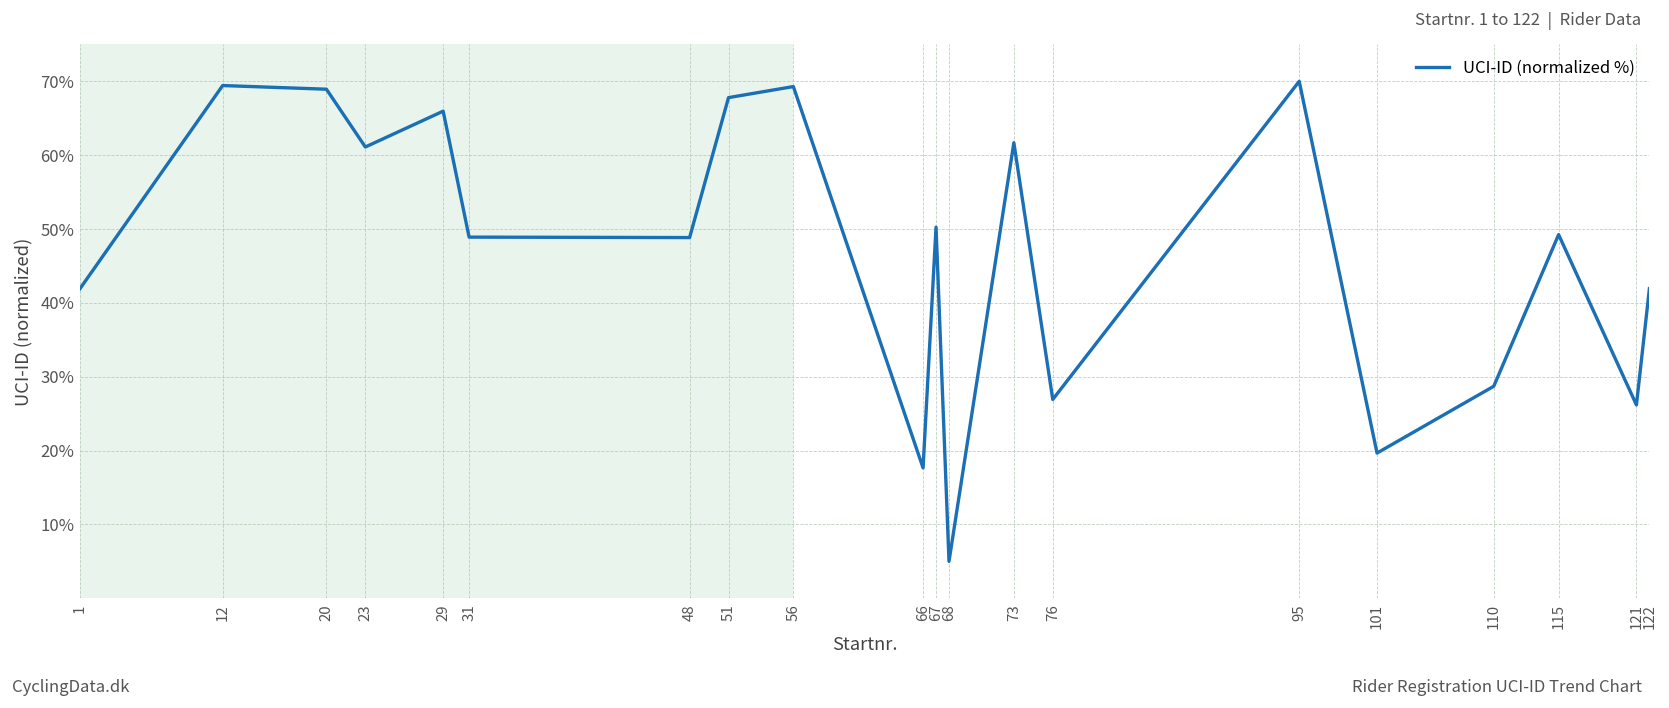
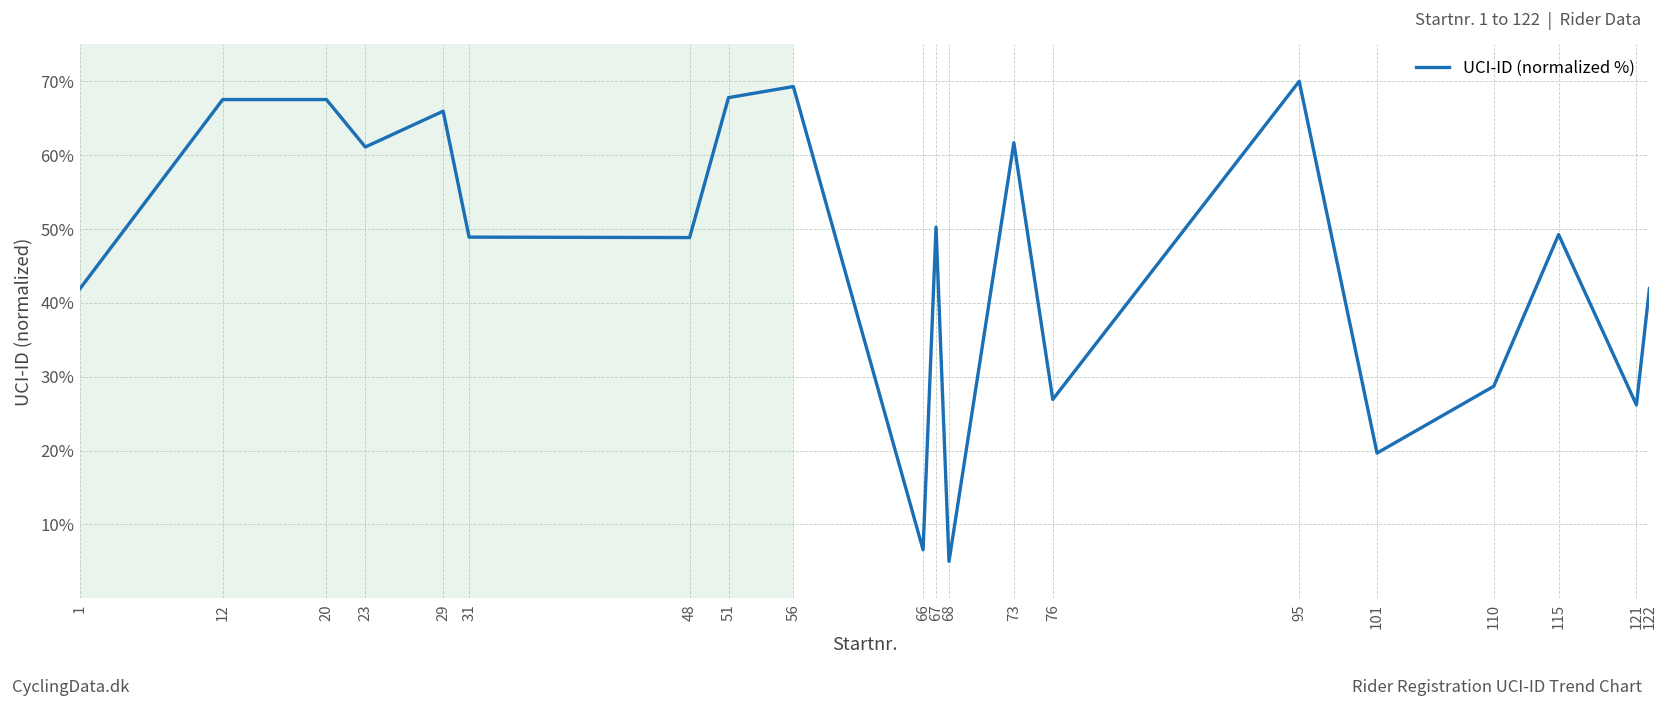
  {
    "1": "42%",
-   "12": "69%",
-   "20": "69%",
+   "12": "68%",
+   "20": "68%",
    "23": "61%",
    "29": "66%",
    "31": "49%",
    "48": "49%",
    "51": "68%",
    "56": "69%",
-   "66": "18%",
+   "66": "7%",
    "67": "50%",
    "68": "5%",
    "73": "62%",
    "76": "27%",
    "95": "70%",
    "101": "20%",
    "110": "29%",
    "115": "49%",
    "121": "26%",
    "122": "42%"
  }
